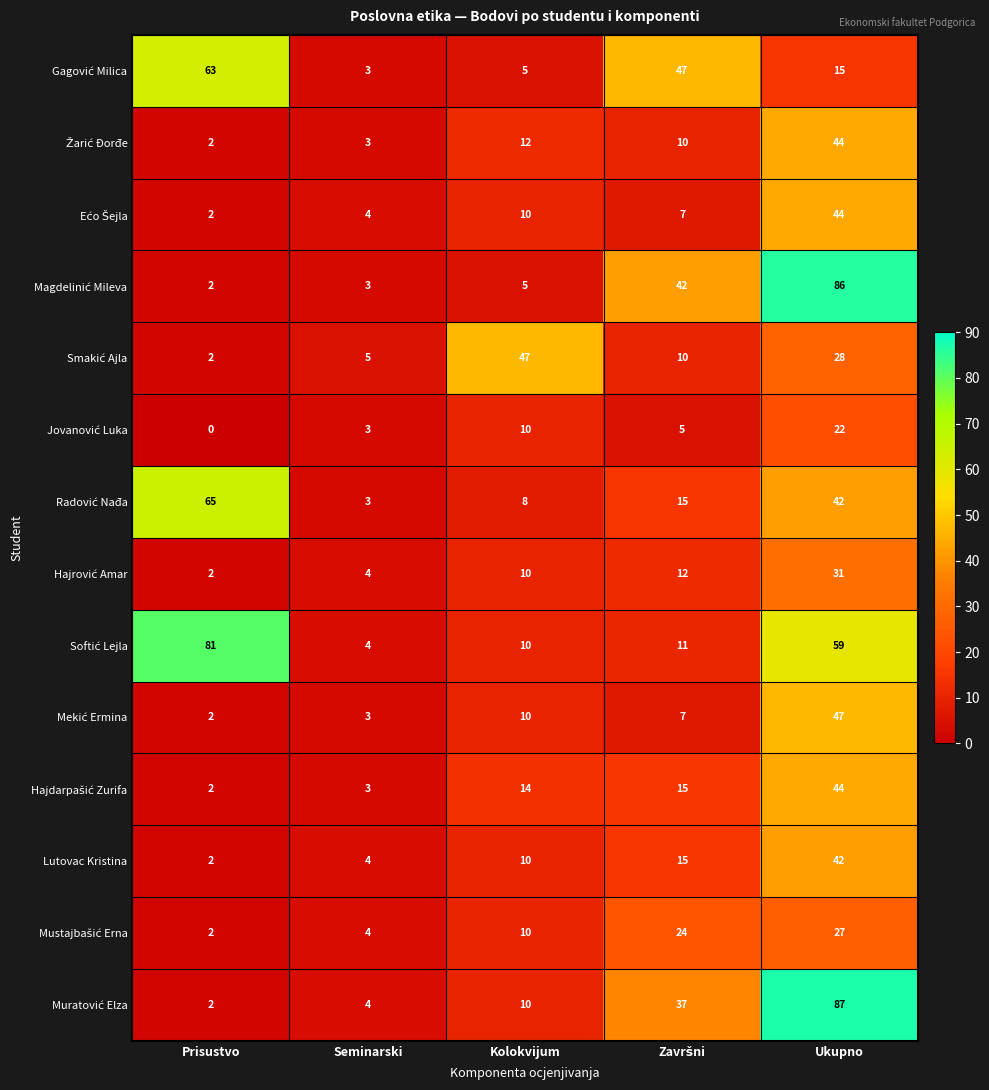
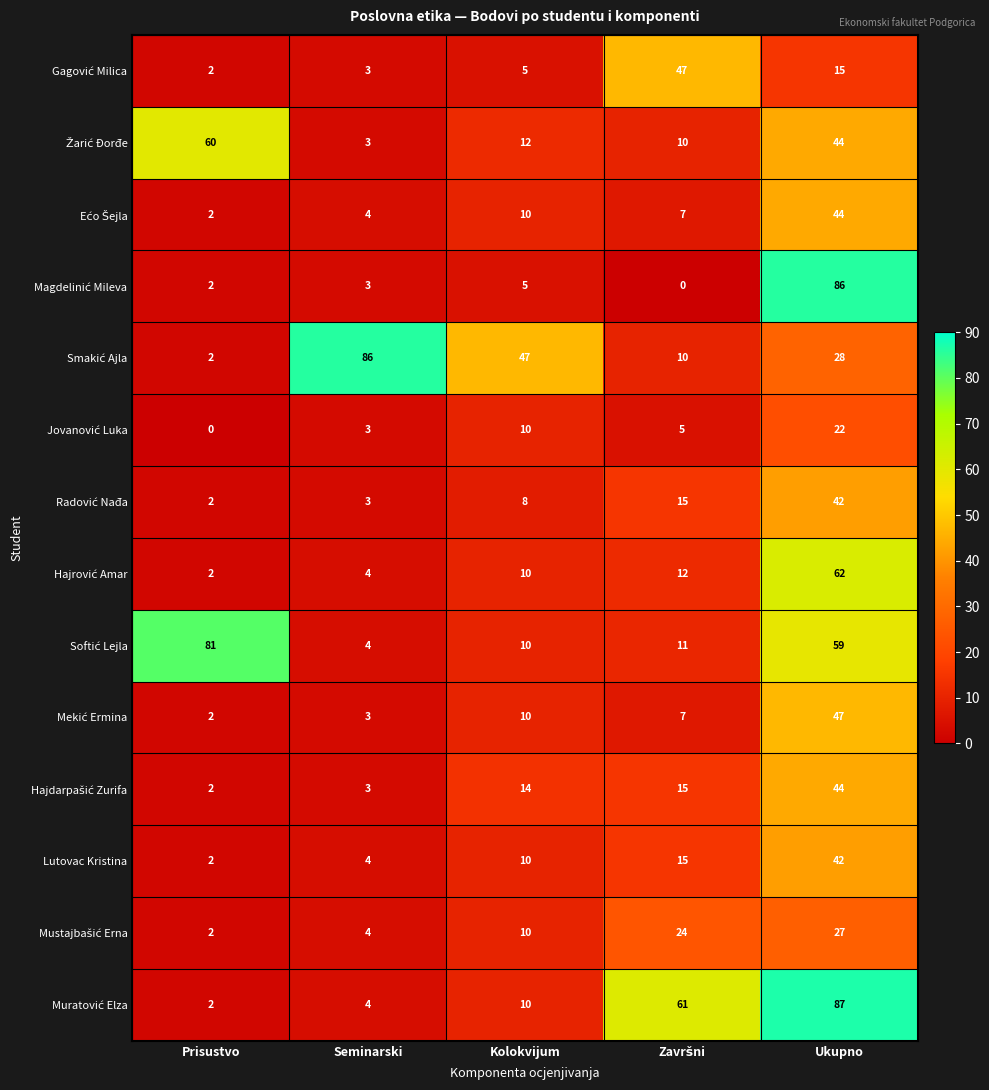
  {
    "Gagović Milica": {
-     "Prisustvo": 63,
+     "Prisustvo": 2,
      "Seminarski": 3,
      "Kolokvijum": 5,
      "Završni": 47,
      "Ukupno": 15
    },
    "Žarić Đorđe": {
-     "Prisustvo": 2,
+     "Prisustvo": 60,
      "Seminarski": 3,
      "Kolokvijum": 12,
      "Završni": 10,
      "Ukupno": 44
    },
    "Ećo Šejla": {
      "Prisustvo": 2,
      "Seminarski": 4,
      "Kolokvijum": 10,
      "Završni": 7,
      "Ukupno": 44
    },
    "Magdelinić Mileva": {
      "Prisustvo": 2,
      "Seminarski": 3,
      "Kolokvijum": 5,
-     "Završni": 42,
+     "Završni": 0,
      "Ukupno": 86
    },
    "Smakić Ajla": {
      "Prisustvo": 2,
-     "Seminarski": 5,
+     "Seminarski": 86,
      "Kolokvijum": 47,
      "Završni": 10,
      "Ukupno": 28
    },
    "Jovanović Luka": {
      "Prisustvo": 0,
      "Seminarski": 3,
      "Kolokvijum": 10,
      "Završni": 5,
      "Ukupno": 22
    },
    "Radović Nađa": {
-     "Prisustvo": 65,
+     "Prisustvo": 2,
      "Seminarski": 3,
      "Kolokvijum": 8,
      "Završni": 15,
      "Ukupno": 42
    },
    "Hajrović Amar": {
      "Prisustvo": 2,
      "Seminarski": 4,
      "Kolokvijum": 10,
      "Završni": 12,
-     "Ukupno": 31
+     "Ukupno": 62
    },
    "Softić Lejla": {
      "Prisustvo": 81,
      "Seminarski": 4,
      "Kolokvijum": 10,
      "Završni": 11,
      "Ukupno": 59
    },
    "Mekić Ermina": {
      "Prisustvo": 2,
      "Seminarski": 3,
      "Kolokvijum": 10,
      "Završni": 7,
      "Ukupno": 47
    },
    "Hajdarpašić Zurifa": {
      "Prisustvo": 2,
      "Seminarski": 3,
      "Kolokvijum": 14,
      "Završni": 15,
      "Ukupno": 44
    },
    "Lutovac Kristina": {
      "Prisustvo": 2,
      "Seminarski": 4,
      "Kolokvijum": 10,
      "Završni": 15,
      "Ukupno": 42
    },
    "Mustajbašić Erna": {
      "Prisustvo": 2,
      "Seminarski": 4,
      "Kolokvijum": 10,
      "Završni": 24,
      "Ukupno": 27
    },
    "Muratović Elza": {
      "Prisustvo": 2,
      "Seminarski": 4,
      "Kolokvijum": 10,
-     "Završni": 37,
+     "Završni": 61,
      "Ukupno": 87
    }
  }
